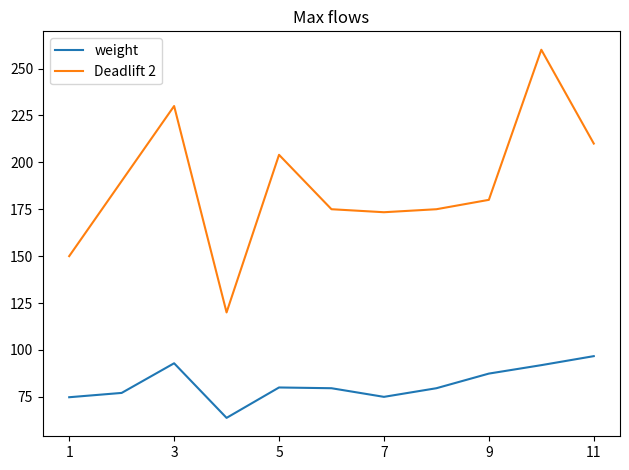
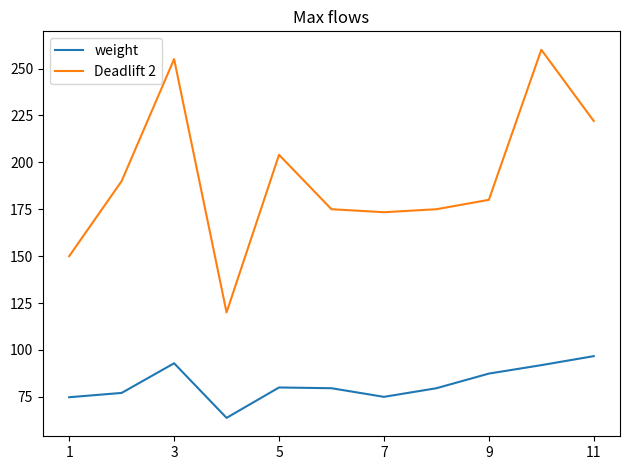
  {
    "weight": {
      "1": 75,
      "3": 93,
      "5": 80,
      "7": 75,
      "9": 87,
      "11": 97
    },
    "Deadlift 2": {
      "1": 150,
-     "3": 230,
+     "3": 255,
      "5": 204,
      "7": 173,
      "9": 180,
-     "11": 210
+     "11": 222
    }
  }
